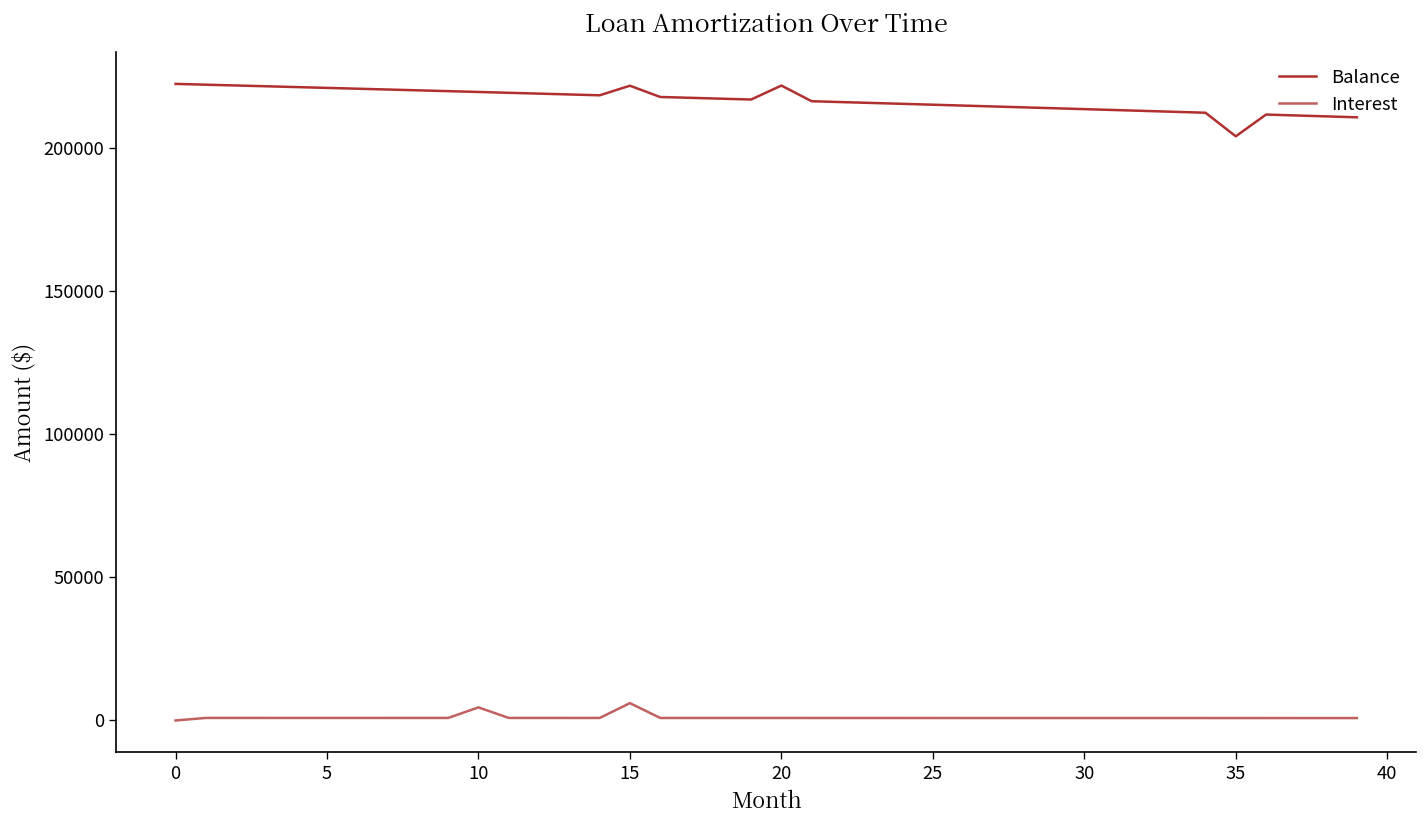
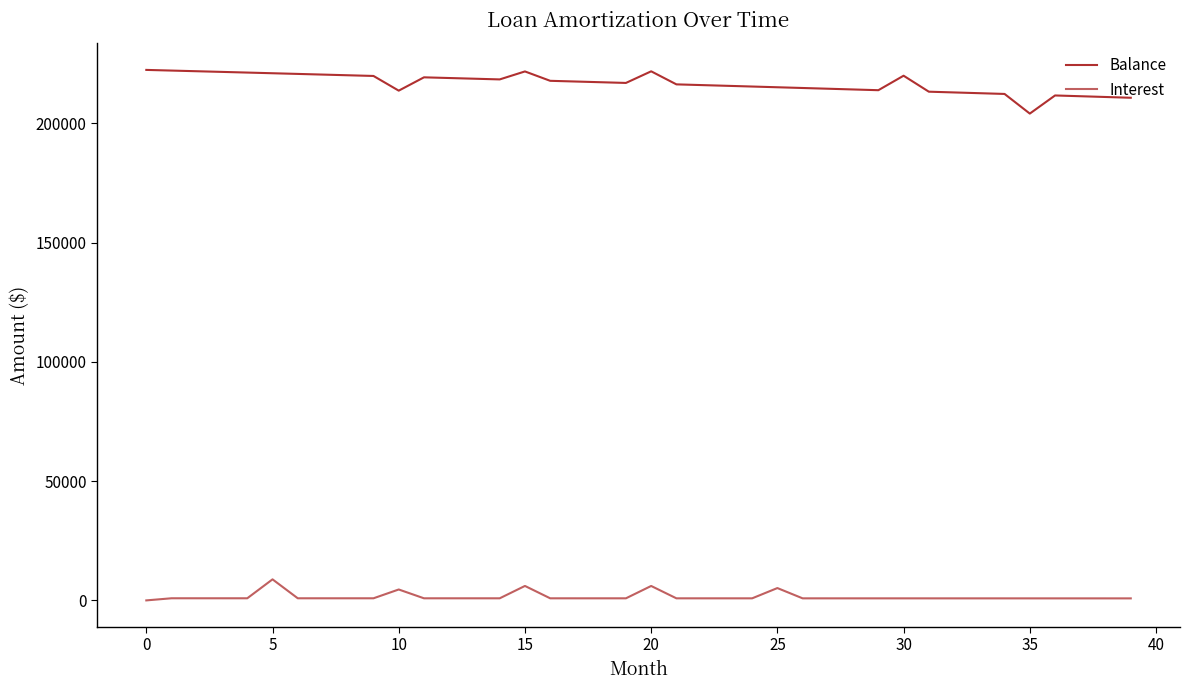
  {
    "Balance": {
      "0": 222000,
      "5": 221000,
-     "10": 220000,
+     "10": 214000,
      "15": 222000,
      "20": 222000,
      "25": 215000,
-     "30": 214000,
+     "30": 220000,
      "35": 204000
    },
    "Interest": {
      "0": 0,
-     "5": 1000,
+     "5": 9000,
      "10": 5000,
      "15": 6000,
-     "20": 1000,
-     "25": 1000,
+     "20": 6000,
+     "25": 5000,
      "30": 1000,
      "35": 1000
    }
  }
